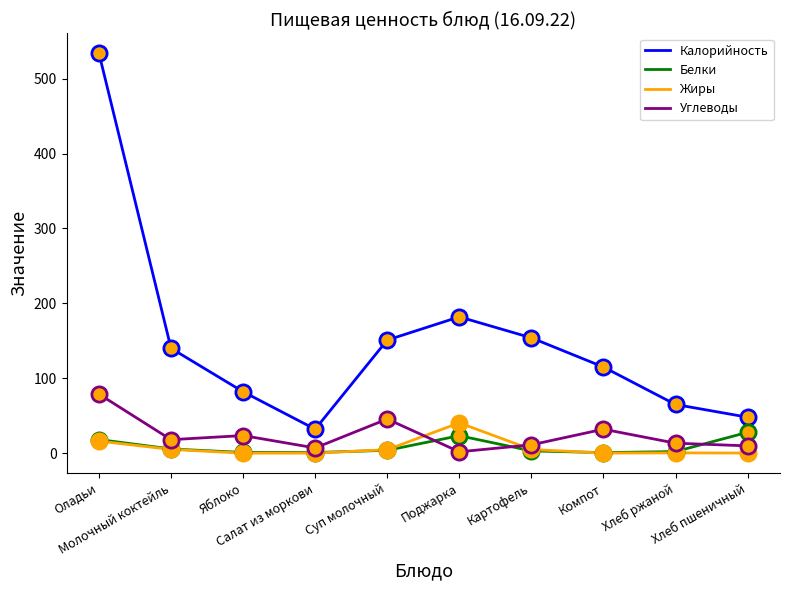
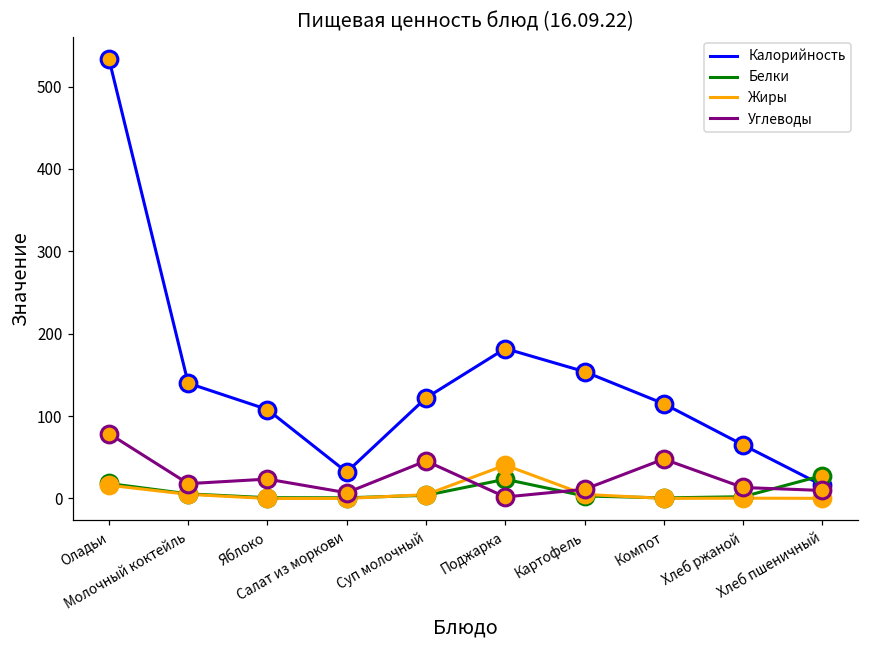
  {
    "Калорийность": {
      "Оладьи": 530,
      "Молочный коктейль": 140,
-     "Яблоко": 80,
+     "Яблоко": 110,
      "Салат из моркови": 30,
-     "Суп молочный": 150,
+     "Суп молочный": 120,
      "Поджарка": 180,
      "Картофель": 150,
      "Компот": 120,
      "Хлеб ржаной": 70,
-     "Хлеб пшеничный": 50
+     "Хлеб пшеничный": 20
    },
    "Белки": {
      "Поджарка": 20,
      "Хлеб пшеничный": 30
    },
    "Жиры": {
      "Поджарка": 40,
      "Хлеб пшеничный": 0
    },
    "Углеводы": {
      "Оладьи": 80,
      "Молочный коктейль": 20,
      "Яблоко": 20,
      "Салат из моркови": 10,
      "Суп молочный": 50,
      "Поджарка": 0,
      "Картофель": 10,
-     "Компот": 30,
+     "Компот": 50,
      "Хлеб ржаной": 10,
      "Хлеб пшеничный": 10
    }
  }
